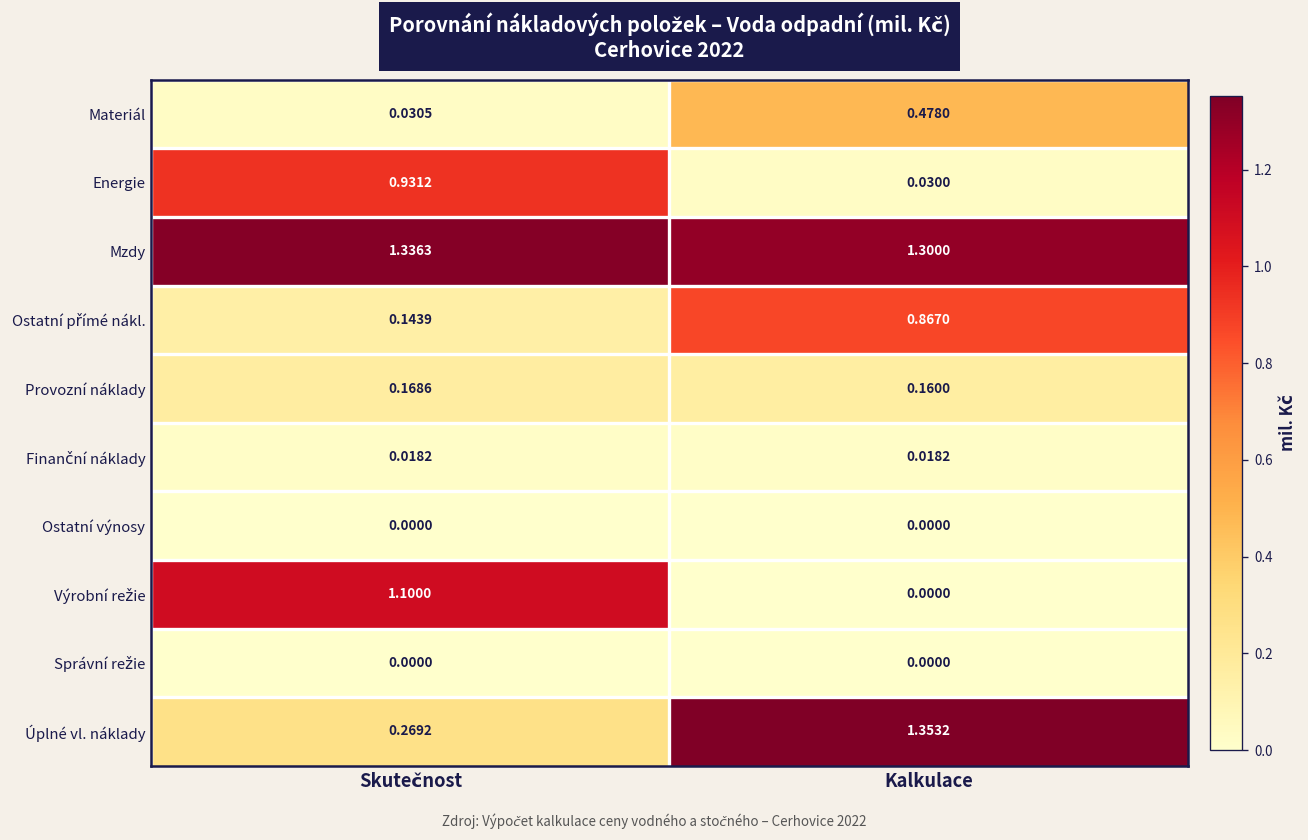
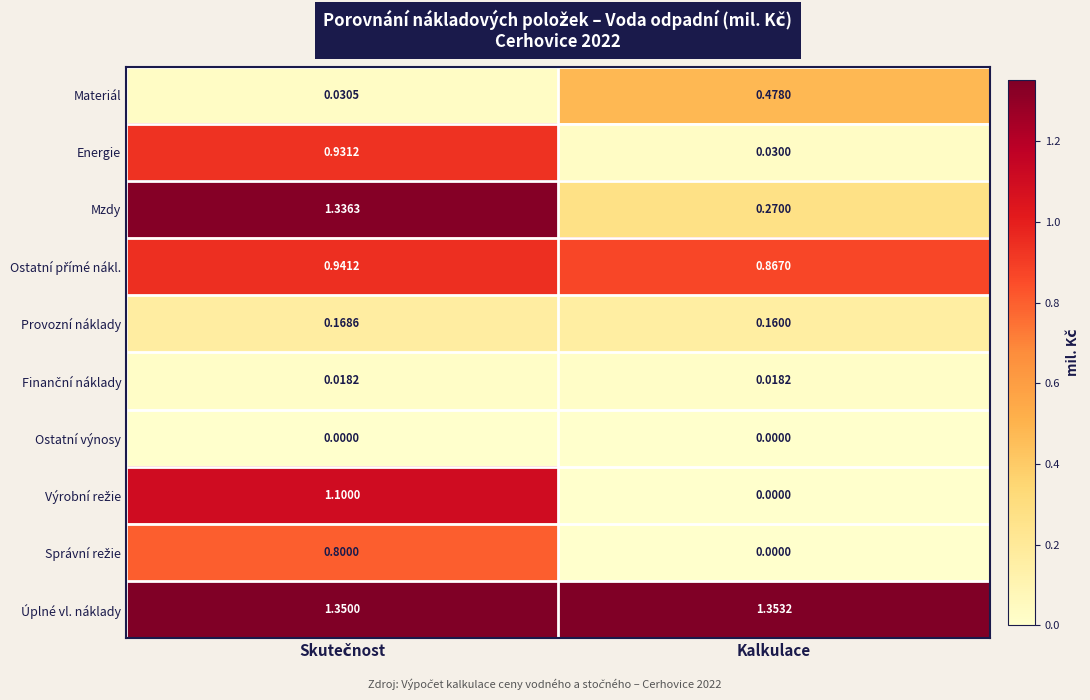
  {
    "Materiál": {
      "Skutečnost": 0.0305,
      "Kalkulace": 0.4780
    },
    "Energie": {
      "Skutečnost": 0.9312,
      "Kalkulace": 0.0300
    },
    "Mzdy": {
      "Skutečnost": 1.3363,
-     "Kalkulace": 1.3000
+     "Kalkulace": 0.2700
    },
    "Ostatní přímé nákl.": {
-     "Skutečnost": 0.1439,
+     "Skutečnost": 0.9412,
      "Kalkulace": 0.8670
    },
    "Provozní náklady": {
      "Skutečnost": 0.1686,
      "Kalkulace": 0.1600
    },
    "Finanční náklady": {
      "Skutečnost": 0.0182,
      "Kalkulace": 0.0182
    },
    "Ostatní výnosy": {
      "Skutečnost": 0.0000,
      "Kalkulace": 0.0000
    },
    "Výrobní režie": {
      "Skutečnost": 1.1000,
      "Kalkulace": 0.0000
    },
    "Správní režie": {
-     "Skutečnost": 0.0000,
+     "Skutečnost": 0.8000,
      "Kalkulace": 0.0000
    },
    "Úplné vl. náklady": {
-     "Skutečnost": 0.2692,
+     "Skutečnost": 1.3500,
      "Kalkulace": 1.3532
    }
  }
